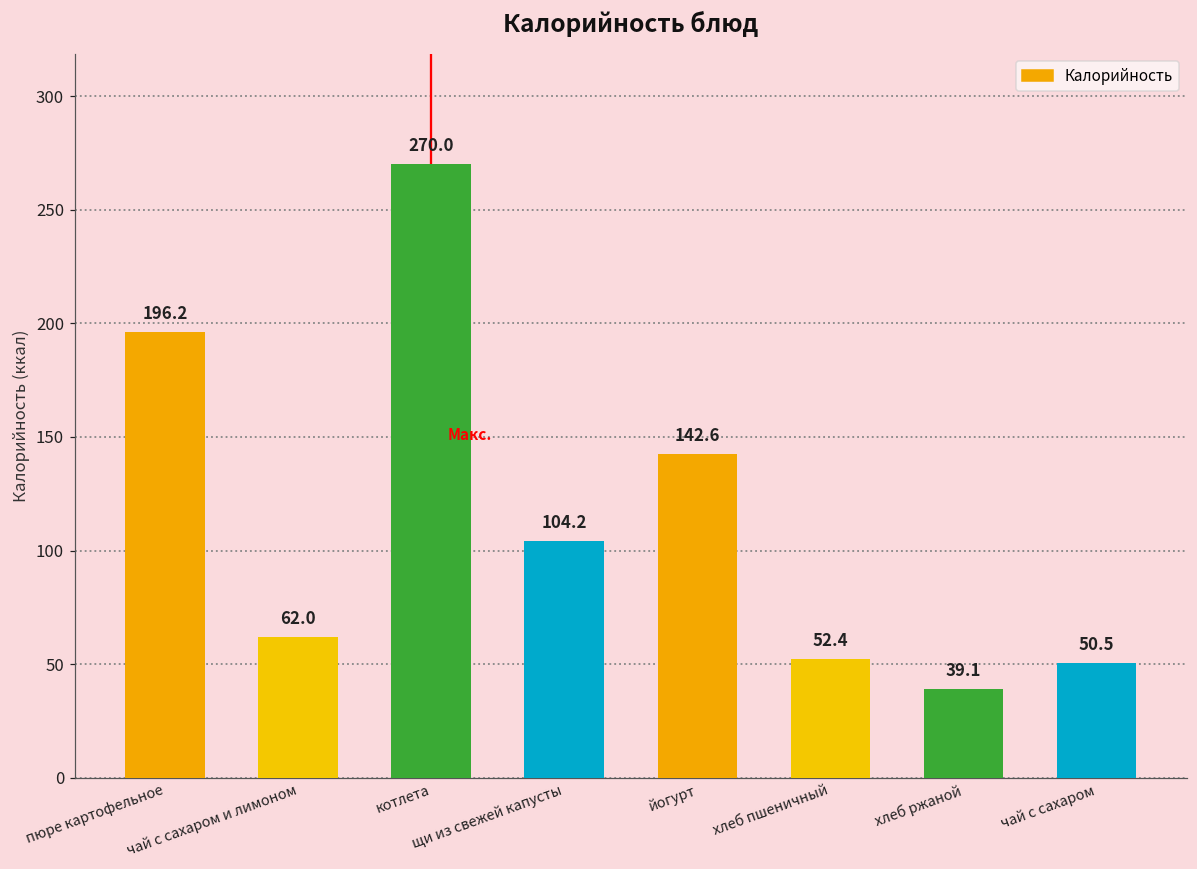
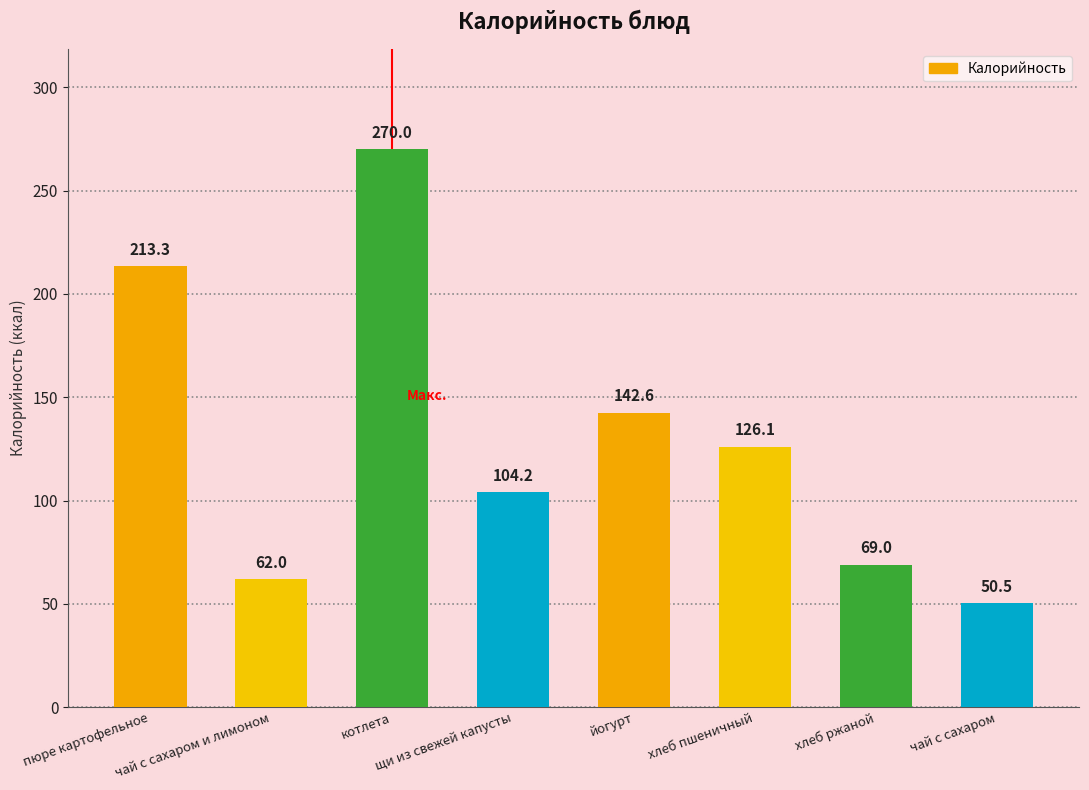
  {
-   "пюре картофельное": 196.2,
+   "пюре картофельное": 213.3,
    "чай с сахаром и лимоном": 62.0,
    "котлета": 270.0,
    "щи из свежей капусты": 104.2,
    "йогурт": 142.6,
-   "хлеб пшеничный": 52.4,
-   "хлеб ржаной": 39.1,
+   "хлеб пшеничный": 126.1,
+   "хлеб ржаной": 69.0,
    "чай с сахаром": 50.5
  }
